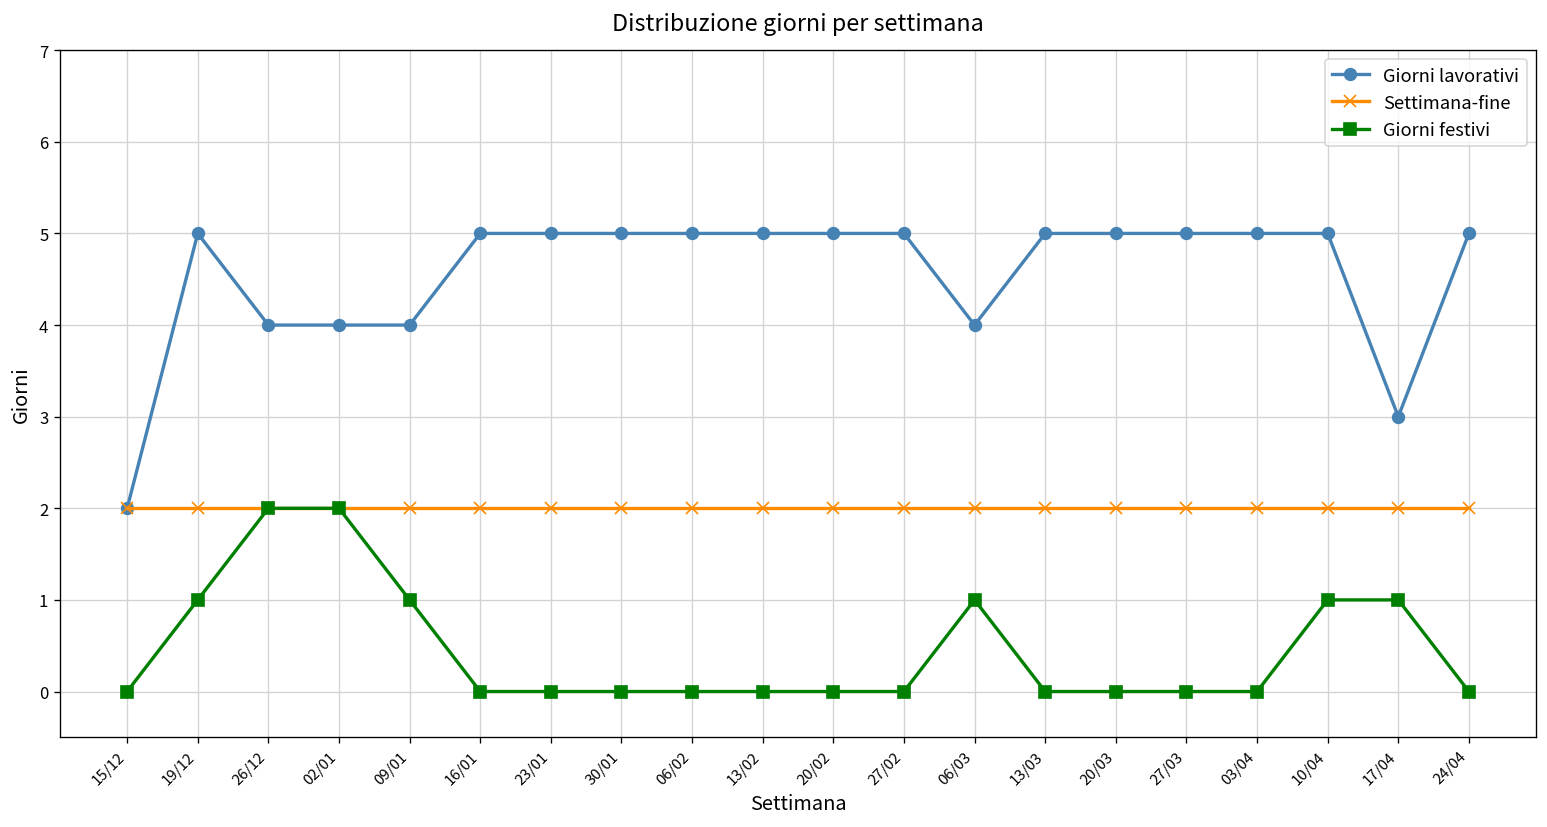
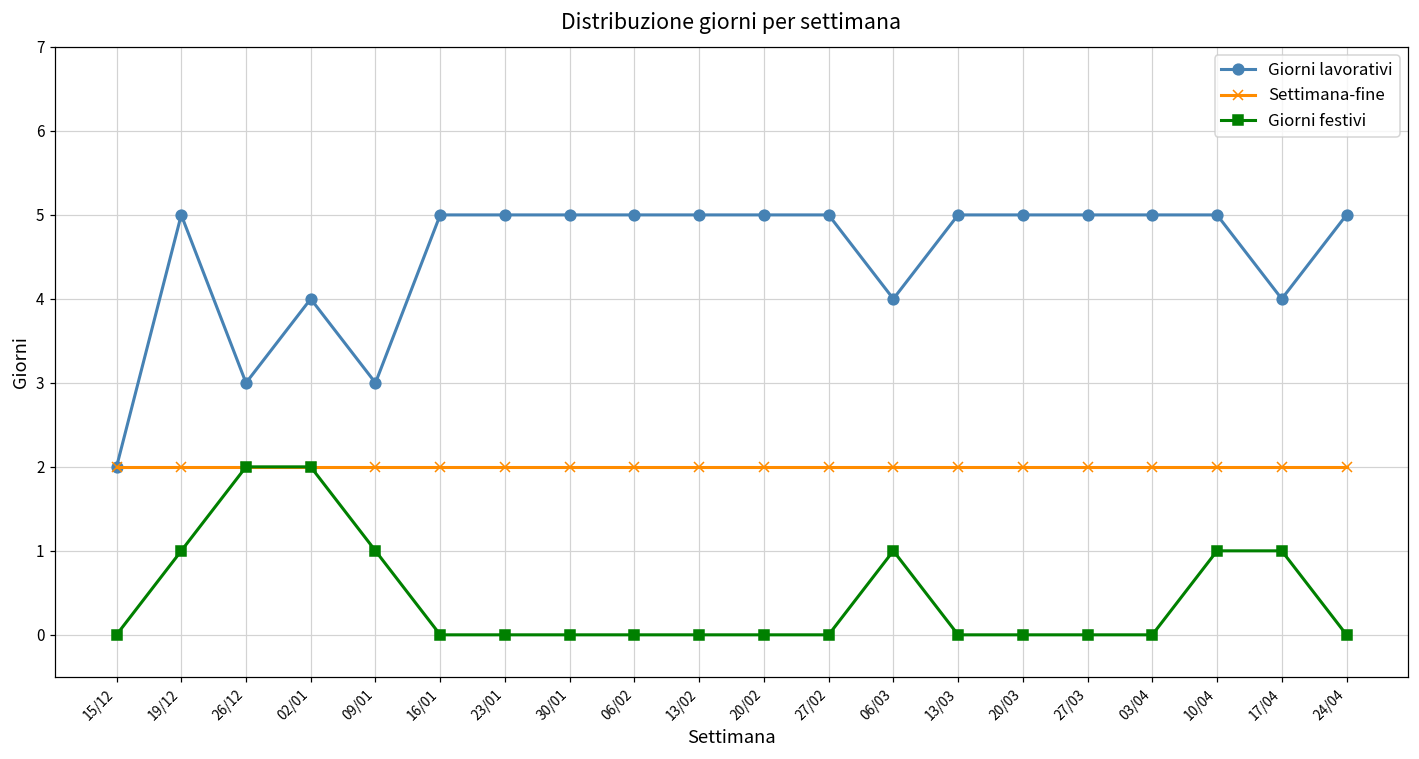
  {
    "Giorni lavorativi": {
      "19/12": 5,
-     "26/12": 4,
+     "26/12": 3,
      "02/01": 4,
-     "09/01": 4,
+     "09/01": 3,
      "16/01": 5,
      "23/01": 5,
      "30/01": 5,
      "06/02": 5,
      "13/02": 5,
      "20/02": 5,
      "27/02": 5,
      "06/03": 4,
      "13/03": 5,
      "20/03": 5,
      "27/03": 5,
      "03/04": 5,
      "10/04": 5,
-     "17/04": 3,
+     "17/04": 4,
      "24/04": 5
    },
    "Settimana-fine": {
      "19/12": 2,
      "09/01": 2,
      "16/01": 2,
      "23/01": 2,
      "30/01": 2,
      "06/02": 2,
      "13/02": 2,
      "20/02": 2,
      "27/02": 2,
      "06/03": 2,
      "13/03": 2,
      "20/03": 2,
      "27/03": 2,
      "03/04": 2,
      "10/04": 2,
      "17/04": 2,
      "24/04": 2
    },
    "Giorni festivi": {
      "15/12": 0,
      "19/12": 1,
      "09/01": 1,
      "16/01": 0,
      "23/01": 0,
      "30/01": 0,
      "06/02": 0,
      "13/02": 0,
      "20/02": 0,
      "27/02": 0,
      "06/03": 1,
      "13/03": 0,
      "20/03": 0,
      "27/03": 0,
      "03/04": 0,
      "10/04": 1,
      "17/04": 1,
      "24/04": 0
    }
  }
